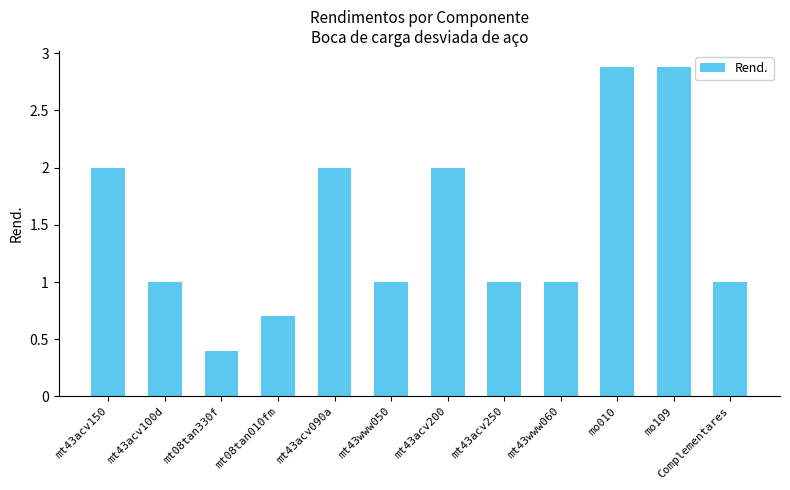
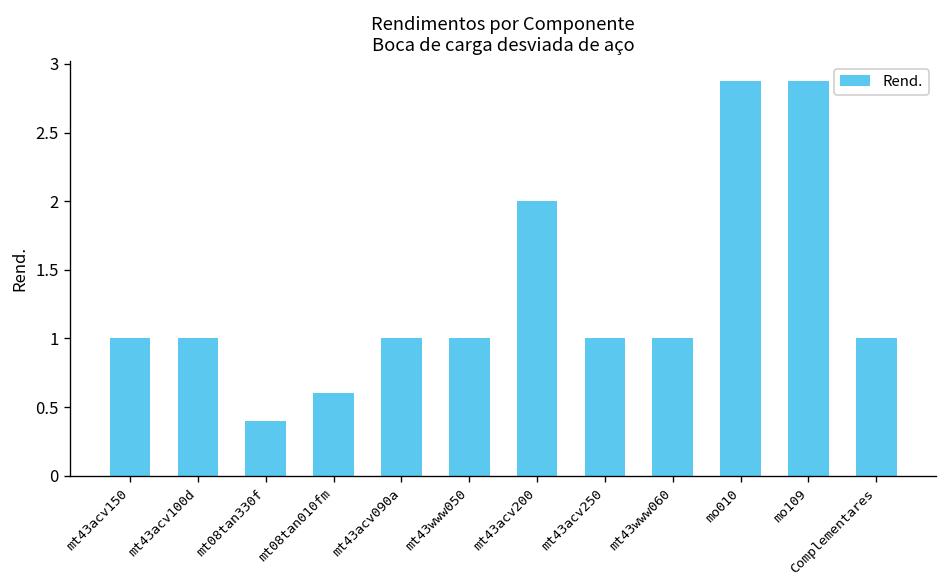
  {
-   "mt43acv150": 2,
+   "mt43acv150": 1,
    "mt43acv100d": 1.0,
    "mt08tan330f": 0.4,
-   "mt08tan010fm": 0.7,
-   "mt43acv090a": 2,
+   "mt08tan010fm": 0.6,
+   "mt43acv090a": 1,
    "mt43www050": 1.0,
    "mt43acv200": 2.0,
    "mt43acv250": 1.0,
    "mt43www060": 1.0,
    "mo010": 2.88,
    "mo109": 2.88,
    "Complementares": 1.0
  }
